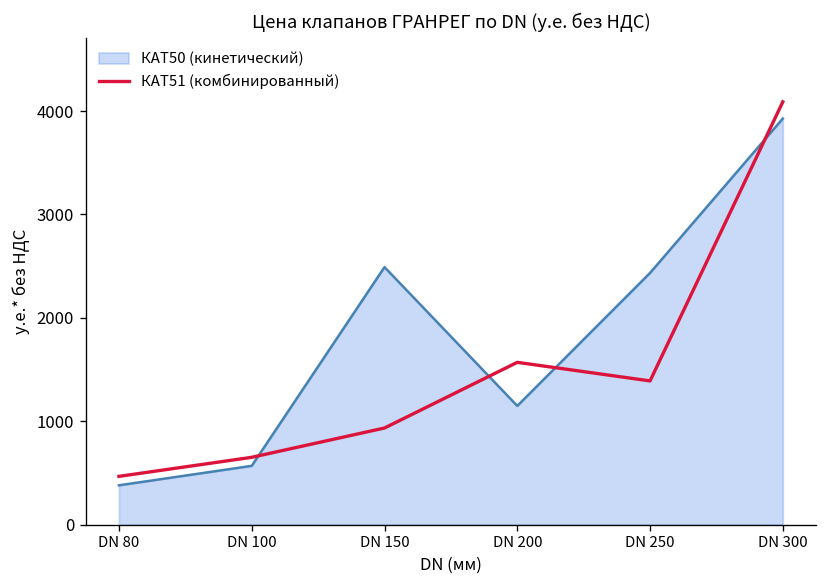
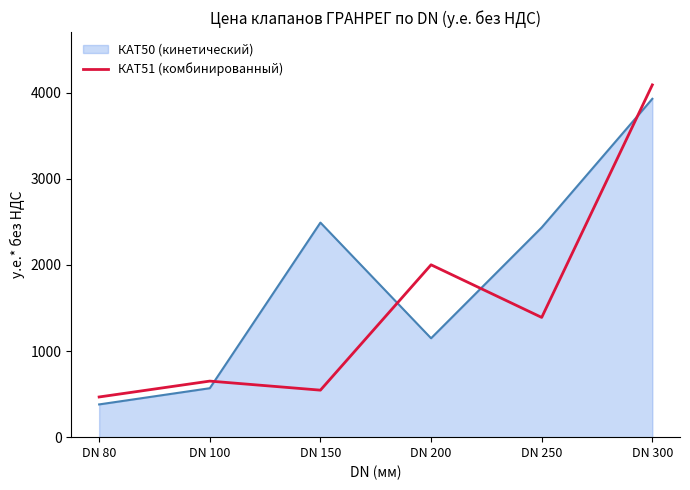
  {
    "КАТ50 (кинетический)": {
      "DN 80": 400,
      "DN 100": 600,
      "DN 150": 2500,
      "DN 200": 1100,
      "DN 250": 2400,
      "DN 300": 3900
    },
    "КАТ51 (комбинированный)": {
      "DN 80": 500,
      "DN 100": 700,
-     "DN 150": 900,
-     "DN 200": 1600,
+     "DN 150": 500,
+     "DN 200": 2000,
      "DN 250": 1400,
      "DN 300": 4100
    }
  }
